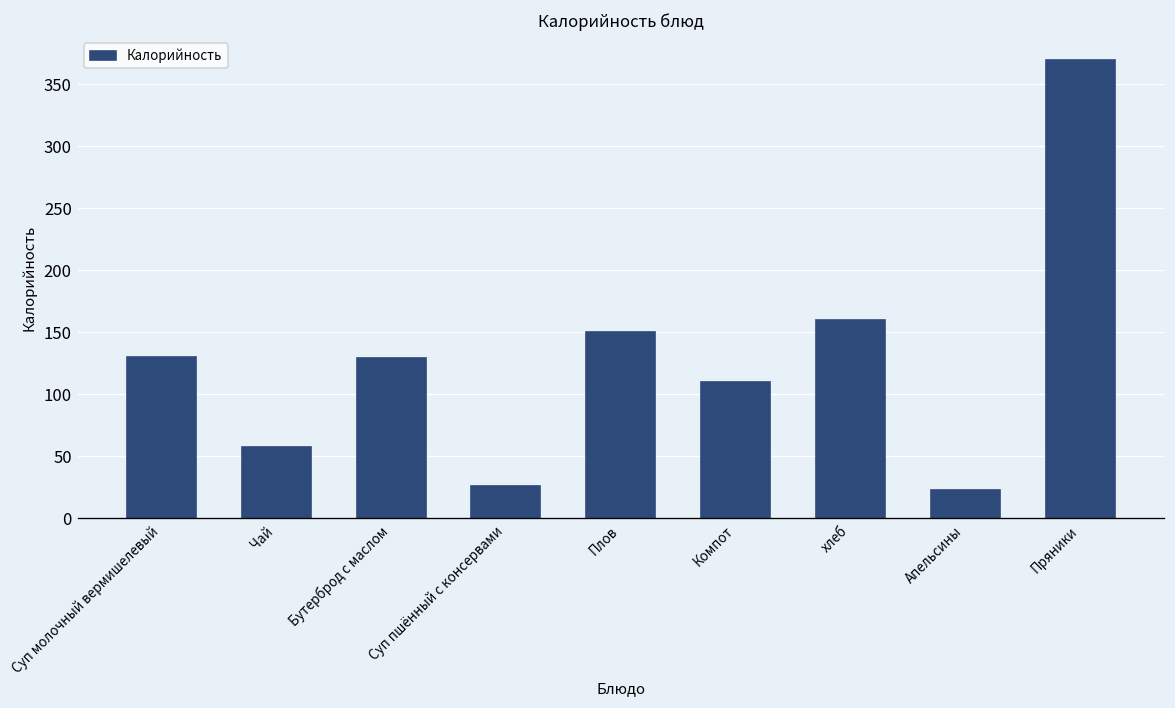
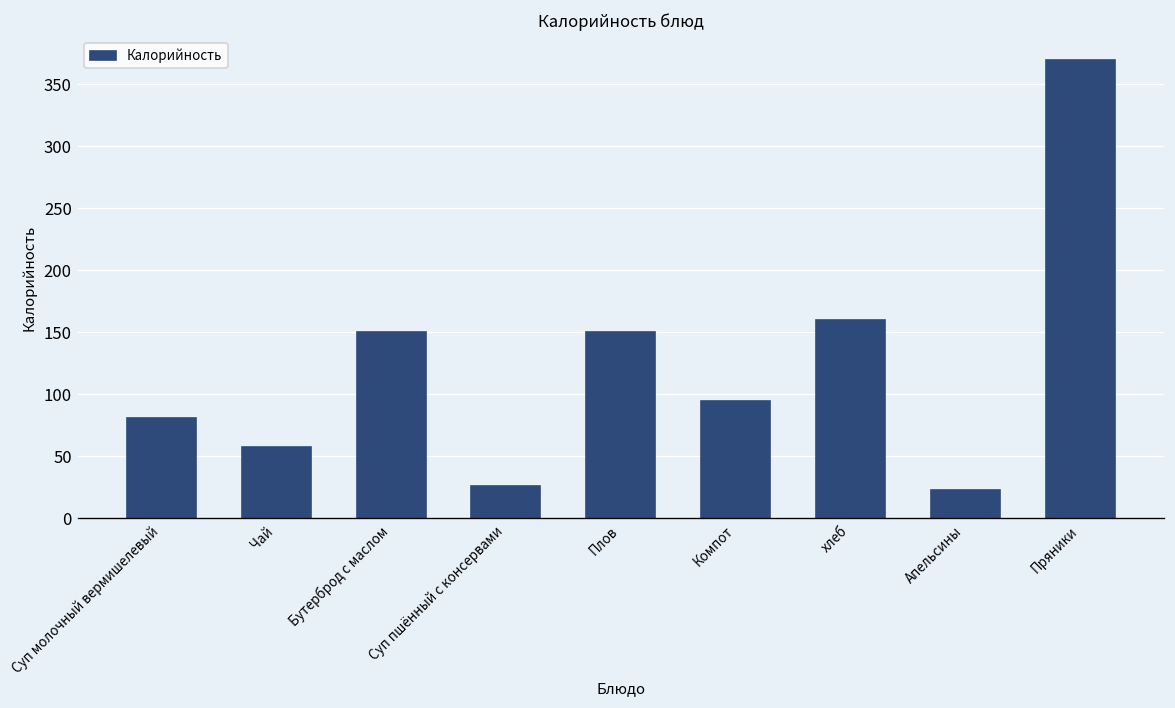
  {
-   "Суп молочный вермишелевый": 130,
+   "Суп молочный вермишелевый": 81,
    "Чай": 58,
-   "Бутерброд с маслом": 129,
+   "Бутерброд с маслом": 150,
    "Суп пшённый с консервами": 26,
    "Плов": 150,
-   "Компот": 110,
+   "Компот": 95,
    "хлеб": 160,
    "Апельсины": 23,
    "Пряники": 370
  }
